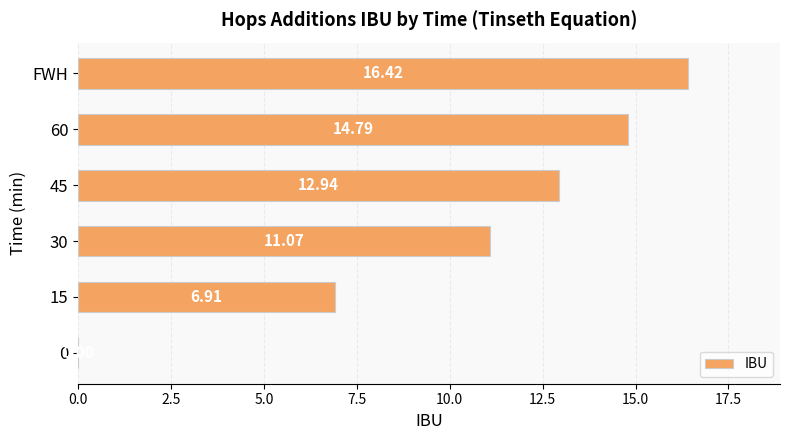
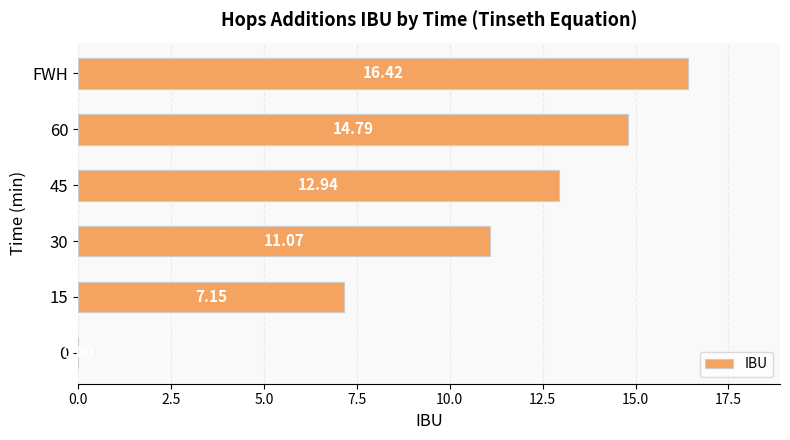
  {
    "FWH": 16.42,
    "60": 14.79,
    "45": 12.94,
    "30": 11.07,
-   "15": 6.91
+   "15": 7.15
  }
